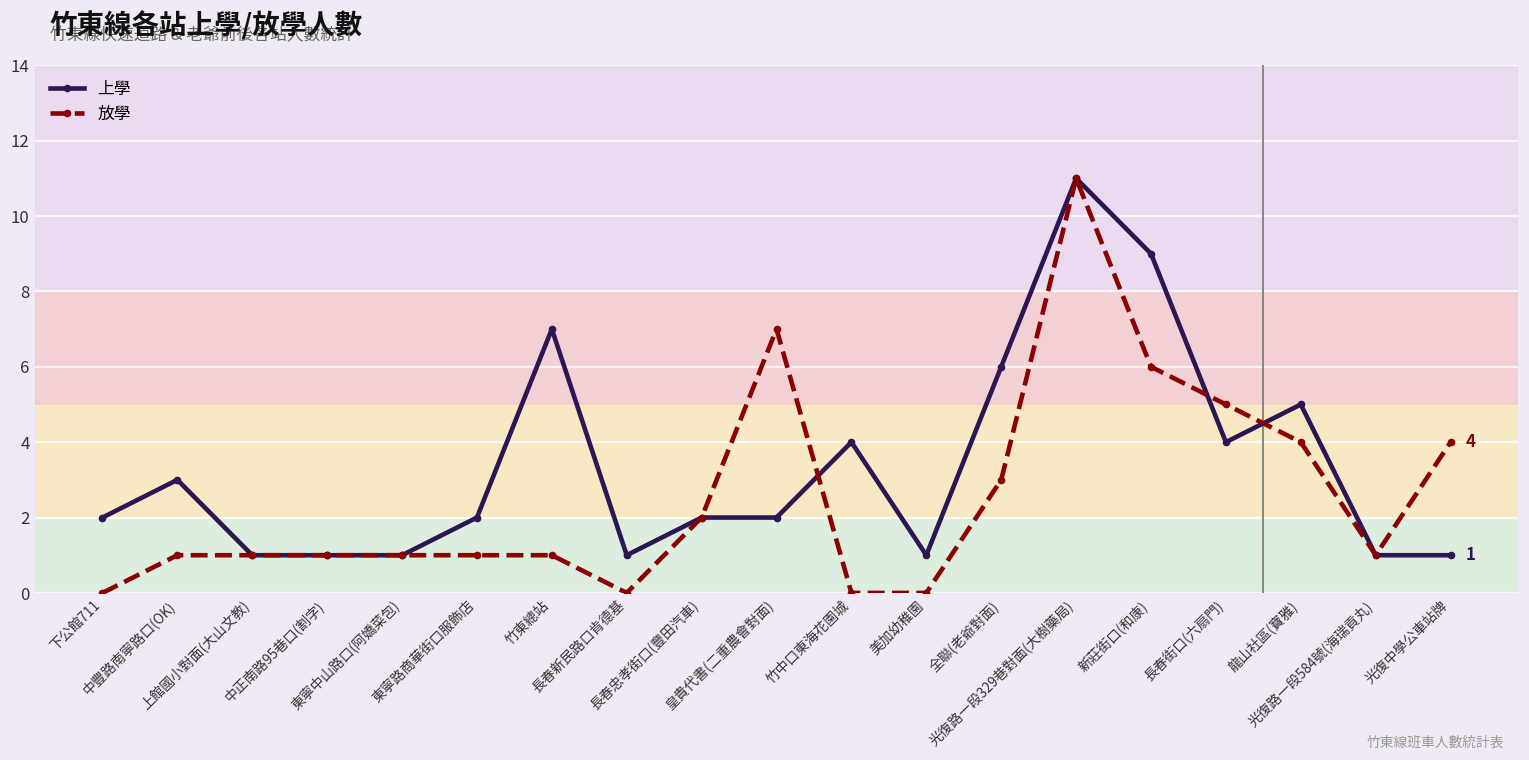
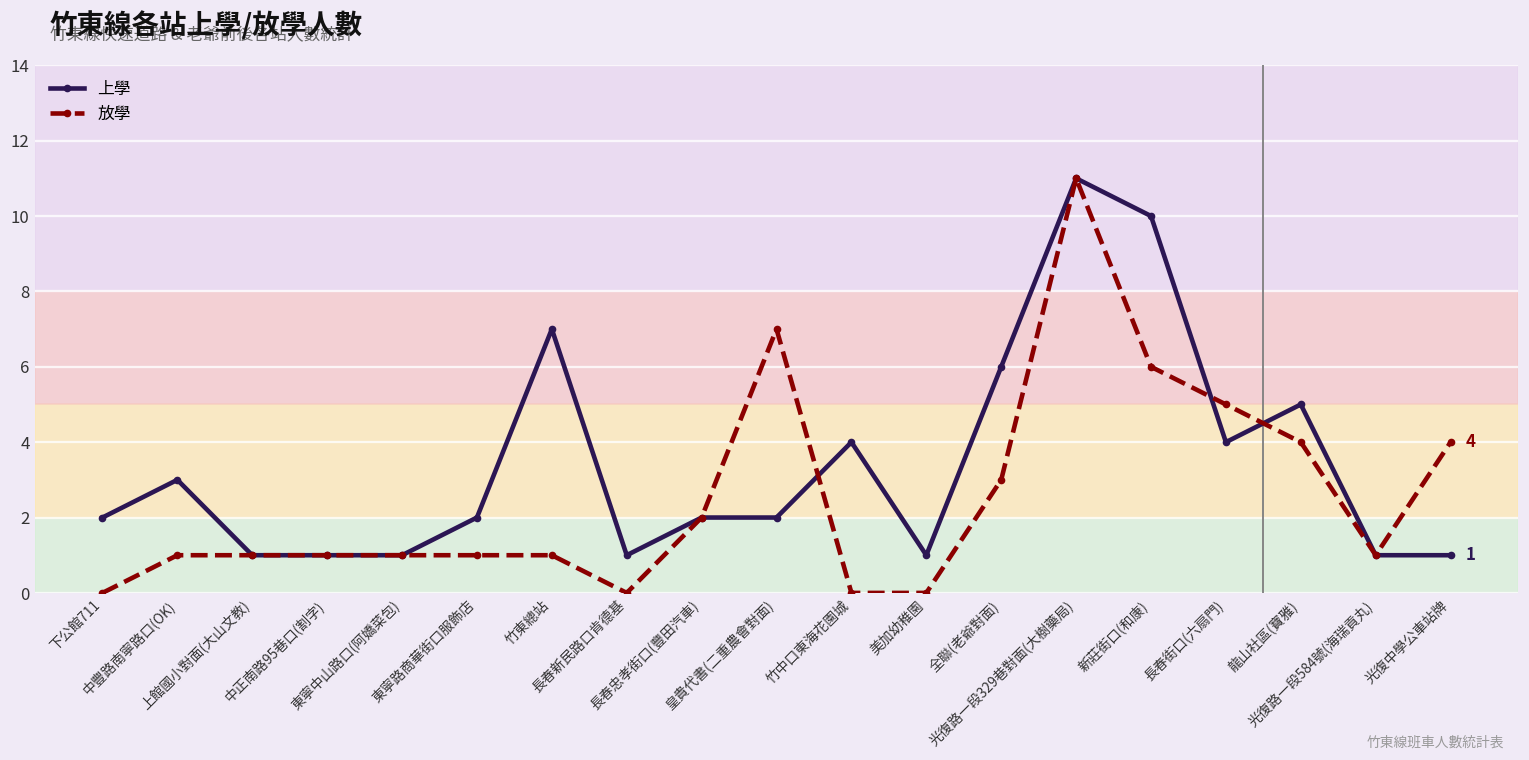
  {
    "上學": {
      "下公館711": 2,
      "中豐路南寧路口(OK)": 3,
      "東寧路商華街口服飾店": 2,
      "竹東總站": 7,
      "長春新民路口肯德基": 1,
      "皇貴代書(二重農會對面)": 2,
      "竹中口東海花園城": 4,
      "美加幼稚園": 1,
      "全聯(老爺對面)": 6,
-     "新莊街口(和康)": 9,
+     "新莊街口(和康)": 10,
      "長春街口(六扇門)": 4,
      "龍山社區(寶雅)": 5
    },
    "放學": {
      "光復中學公車站牌": 4
    }
  }
